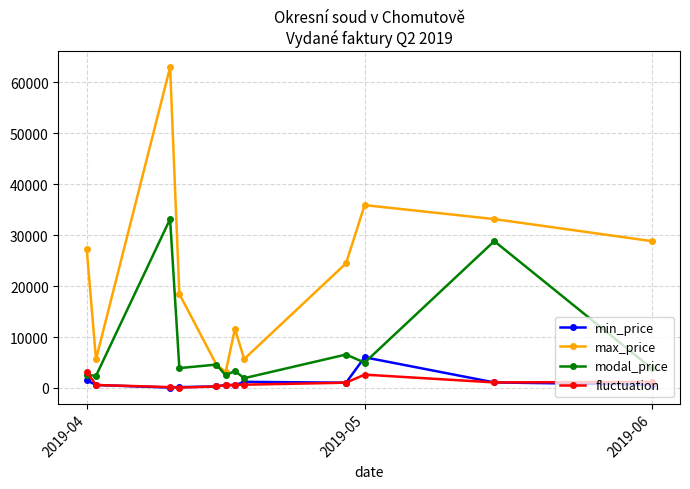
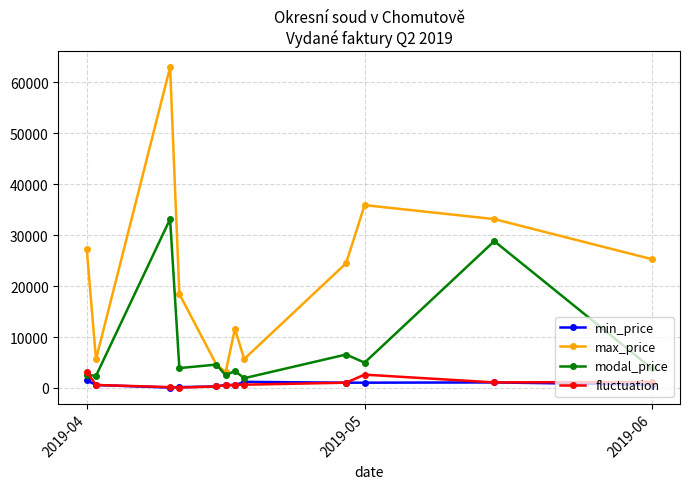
  {
    "min_price": {
      "2019-04": 2000,
-     "2019-05": 6000
+     "2019-05": 1000
    },
    "max_price": {
      "2019-04": 27000,
      "2019-05": 36000,
-     "2019-06": 29000
+     "2019-06": 25000
    },
    "modal_price": {
      "2019-04": 3000,
      "2019-05": 5000
    },
    "fluctuation": {
      "2019-04": 3000,
      "2019-05": 3000
    }
  }
